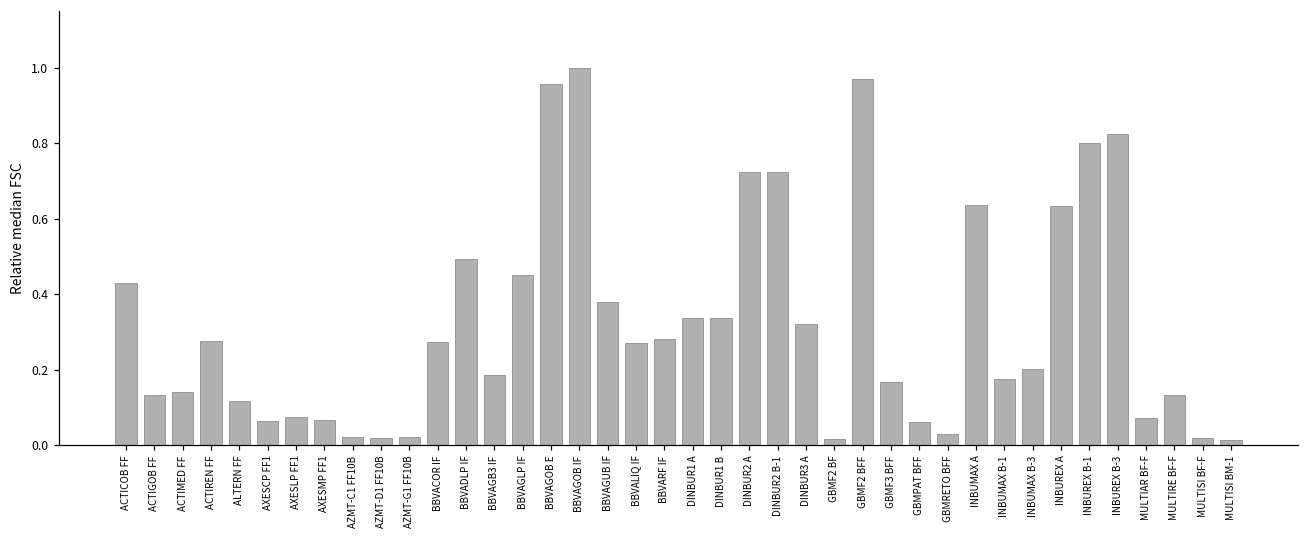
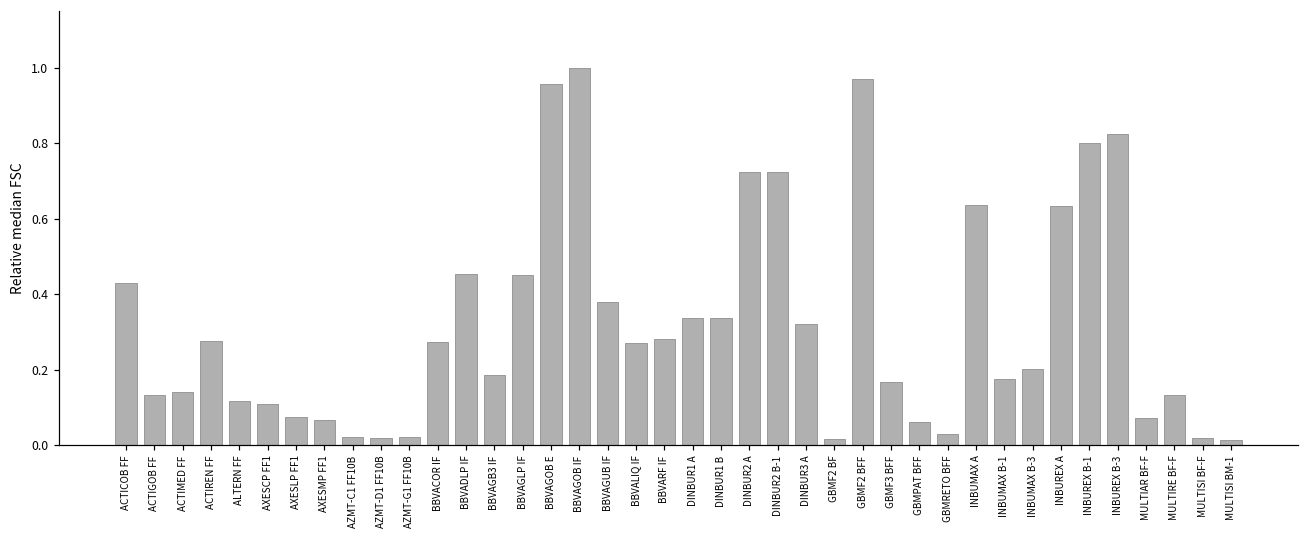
  {
    "ACTICOB FF": 0.43,
    "ACTIGOB FF": 0.13,
    "ACTIMED FF": 0.14,
    "ACTIREN FF": 0.28,
    "ALTERN FF": 0.12,
-   "AXESCP FF1": 0.07,
+   "AXESCP FF1": 0.11,
    "AXESLP FF1": 0.08,
    "AXESMP FF1": 0.07,
    "AZMT-C1 FF10B": 0.02,
    "AZMT-D1 FF10B": 0.02,
    "AZMT-G1 FF10B": 0.02,
    "BBVACOR IF": 0.27,
-   "BBVADLP IF": 0.49,
+   "BBVADLP IF": 0.45,
    "BBVAGB3 IF": 0.19,
    "BBVAGLP IF": 0.45,
    "BBVAGOB E": 0.96,
    "BBVAGOB IF": 1.00,
    "BBVAGUB IF": 0.38,
    "BBVALIQ IF": 0.27,
    "BBVARF IF": 0.28,
    "DINBUR1 A": 0.34,
    "DINBUR1 B": 0.34,
    "DINBUR2 A": 0.72,
    "DINBUR2 B-1": 0.72,
    "DINBUR3 A": 0.32,
    "GBMF2 BF": 0.02,
    "GBMF2 BFF": 0.97,
    "GBMF3 BFF": 0.17,
    "GBMPAT BFF": 0.06,
    "GBMRETO BFF": 0.03,
    "INBUMAX A": 0.64,
    "INBUMAX B-1": 0.17,
    "INBUMAX B-3": 0.20,
    "INBUREX A": 0.63,
    "INBUREX B-1": 0.80,
    "INBUREX B-3": 0.83,
    "MULTIAR BF-F": 0.07,
    "MULTIRE BF-F": 0.13,
    "MULTISI BF-F": 0.02,
    "MULTISI BM-1": 0.01
  }
